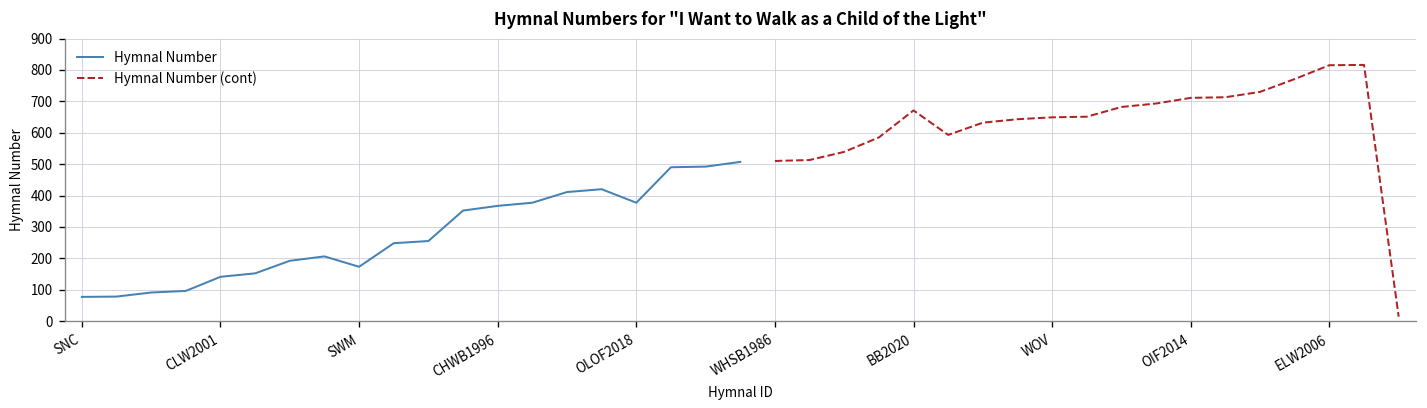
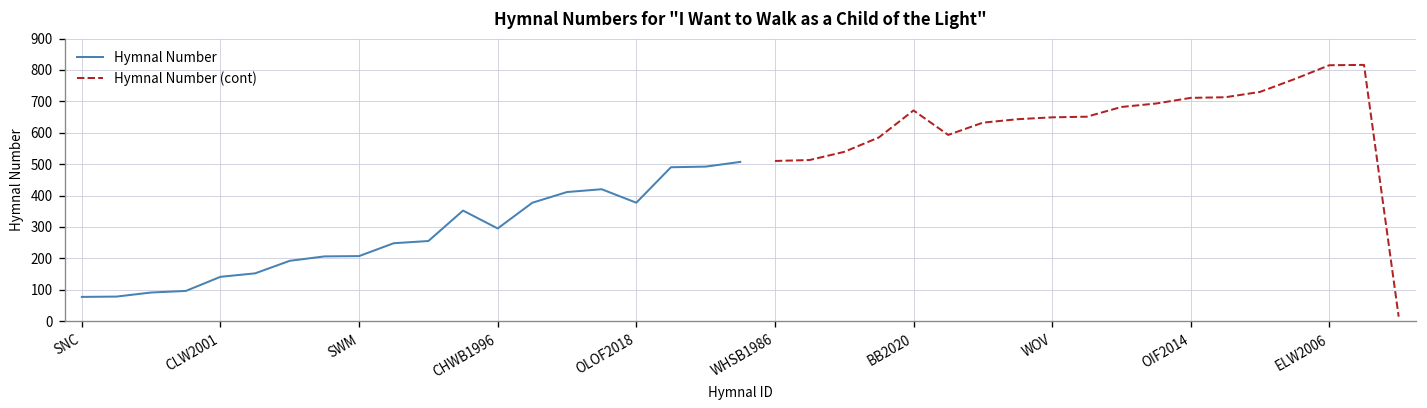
  {
    "Hymnal Number": {
      "SNC": 80,
      "CLW2001": 140,
-     "SWM": 170,
-     "CHWB1996": 370,
+     "SWM": 210,
+     "CHWB1996": 300,
      "OLOF2018": 380
    },
    "Hymnal Number (cont)": {
      "WHSB1986": 510,
      "BB2020": 670,
      "WOV": 650,
      "OIF2014": 710,
      "ELW2006": 820
    }
  }
